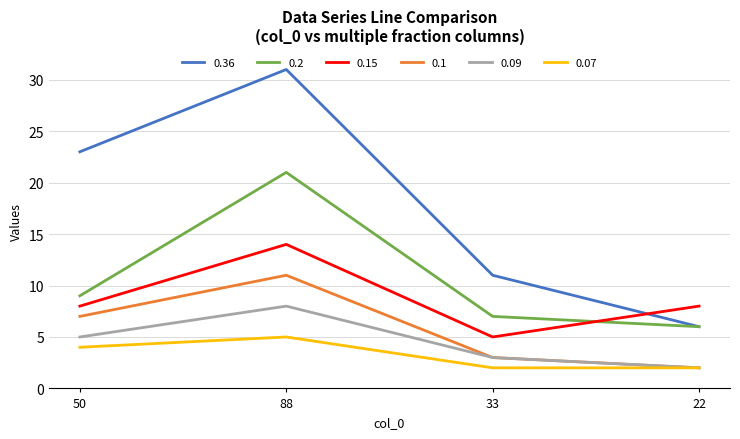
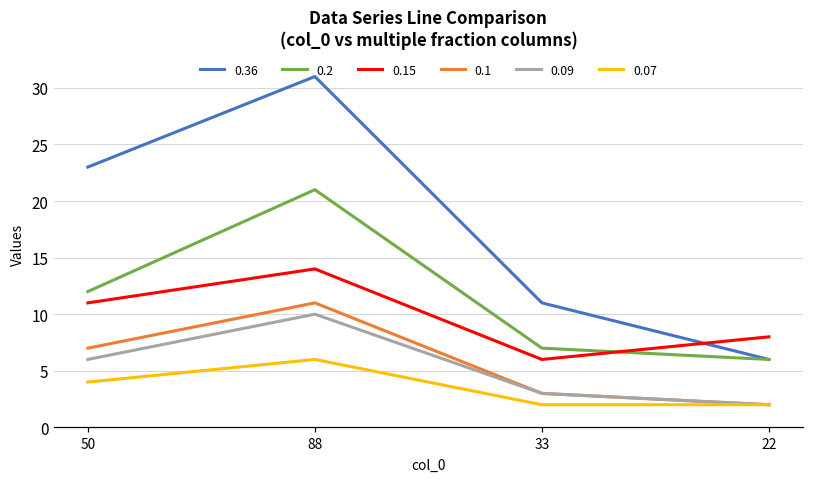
  {
    "0.36": {
      "50": 23,
      "88": 31,
      "33": 11
    },
    "0.2": {
-     "50": 9,
+     "50": 12,
      "88": 21,
      "33": 7
    },
    "0.15": {
-     "50": 8,
+     "50": 11,
      "88": 14,
-     "33": 5,
+     "33": 6,
      "22": 8
    },
    "0.1": {
      "50": 7,
      "88": 11
    },
    "0.09": {
-     "50": 5,
-     "88": 8
+     "50": 6,
+     "88": 10
    },
    "0.07": {
      "50": 4,
-     "88": 5,
+     "88": 6,
      "33": 2
    }
  }
